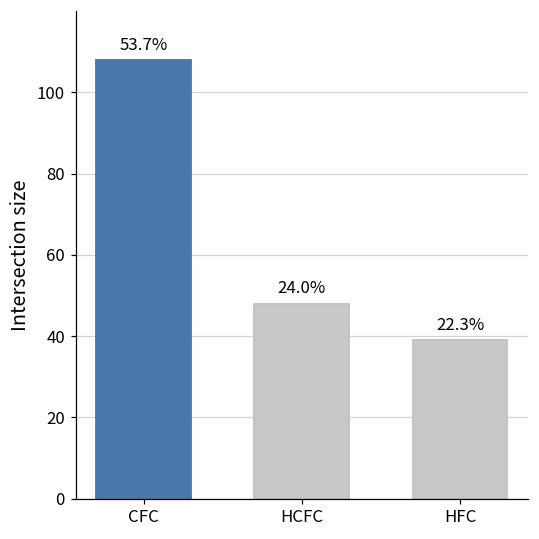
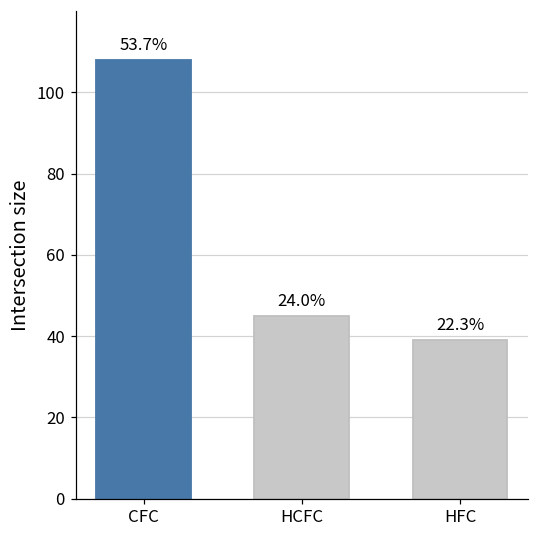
  {
-   "HCFC": 48
+   "HCFC": 45
  }
